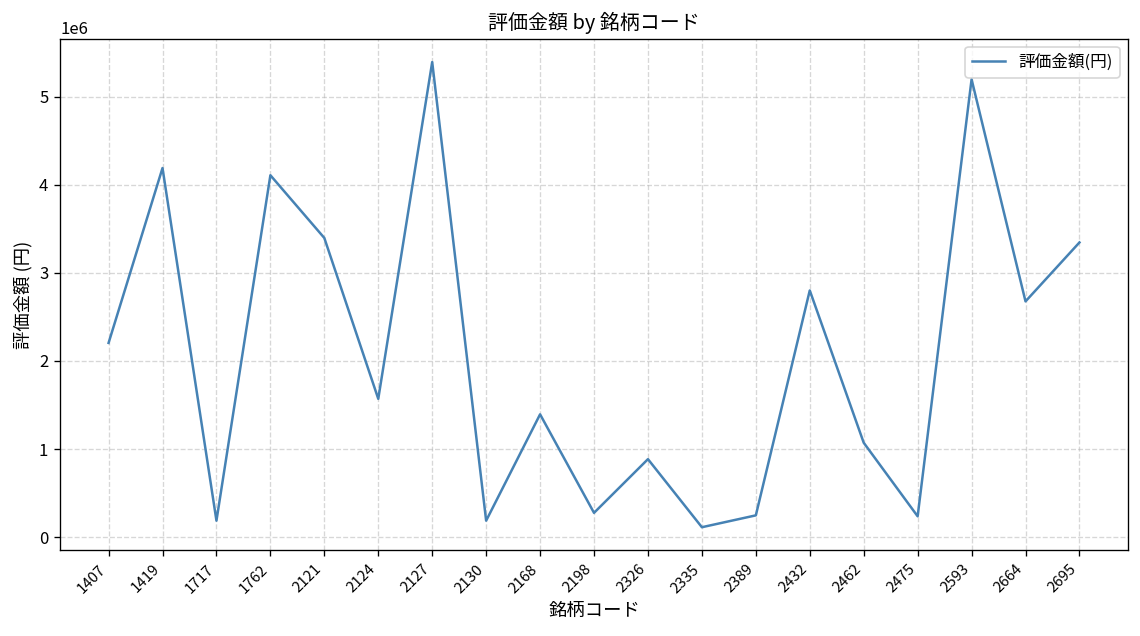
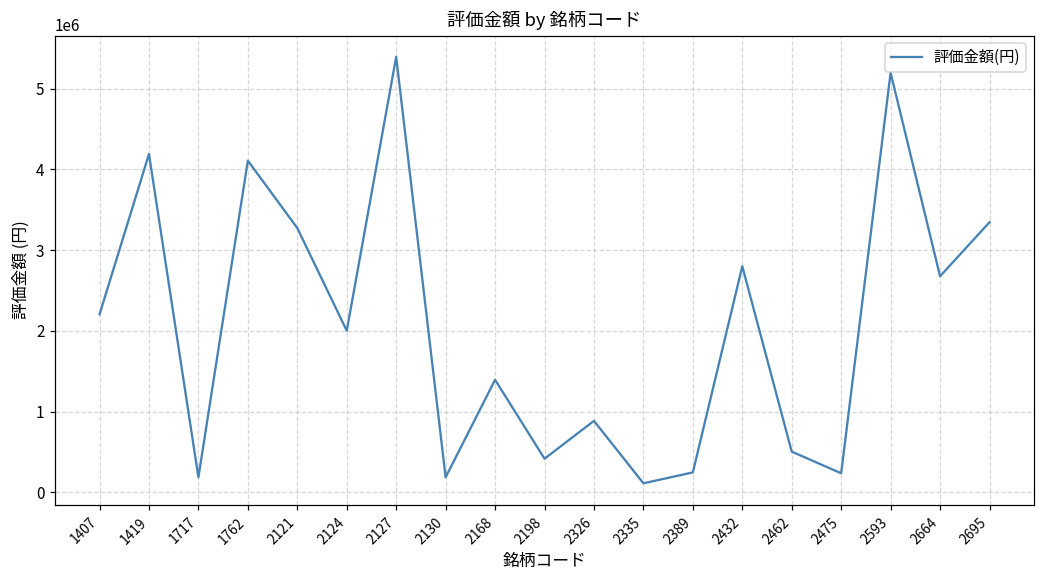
  {
    "1407": 2200000,
    "1419": 4200000,
    "1717": 200000,
    "1762": 4100000,
-   "2121": 3400000,
-   "2124": 1600000,
+   "2121": 3300000,
+   "2124": 2000000,
    "2127": 5400000,
    "2130": 200000,
    "2168": 1400000,
-   "2198": 300000,
+   "2198": 400000,
    "2326": 900000,
    "2335": 100000,
    "2389": 200000,
    "2432": 2800000,
-   "2462": 1100000,
+   "2462": 500000,
    "2475": 200000,
    "2593": 5200000,
    "2664": 2700000,
    "2695": 3300000
  }
